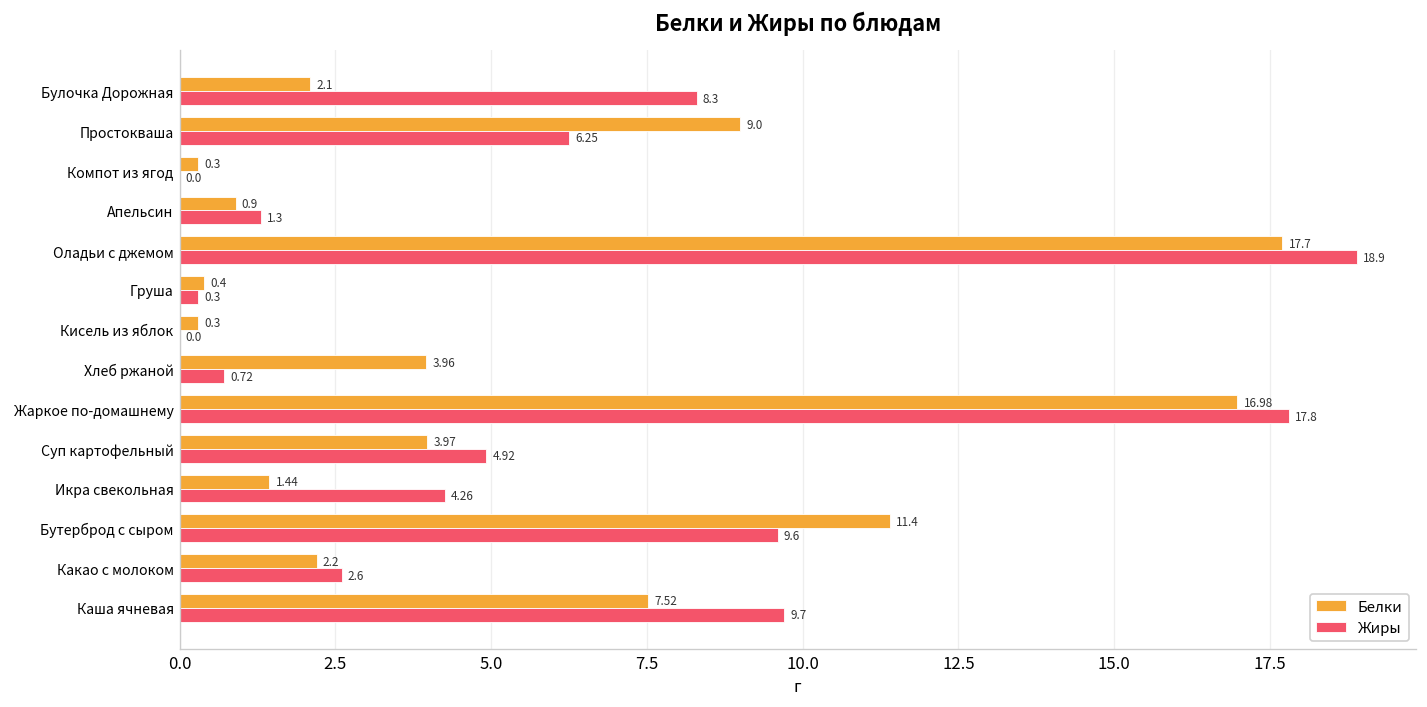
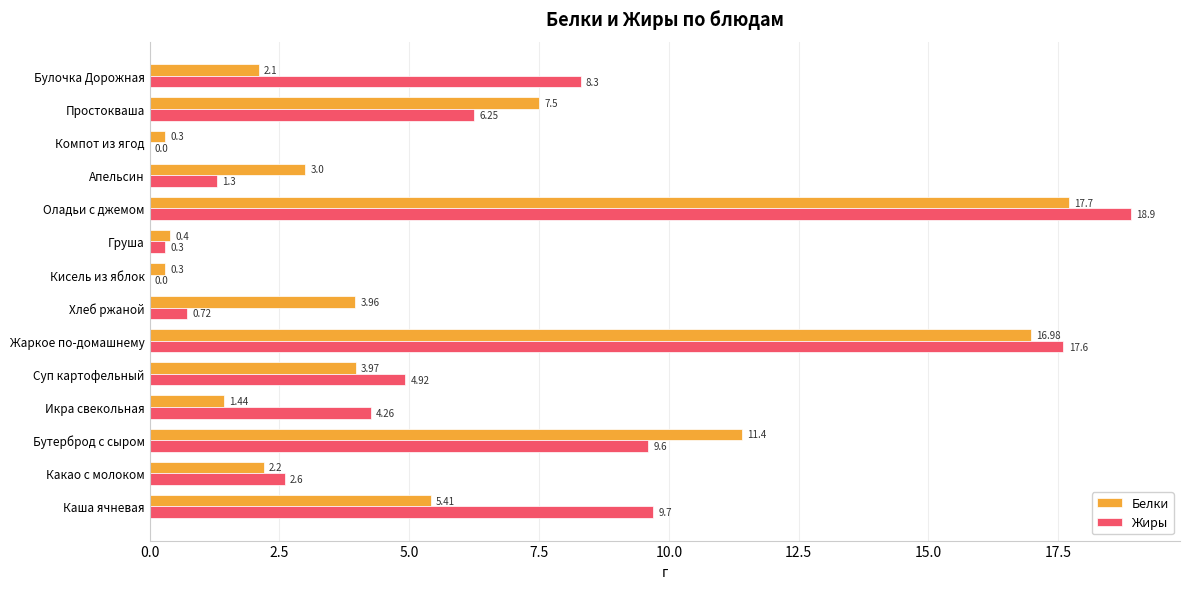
  {
    "Белки": {
      "Булочка Дорожная": 2.1,
-     "Простокваша": 9.0,
+     "Простокваша": 7.5,
      "Компот из ягод": 0.3,
-     "Апельсин": 0.9,
+     "Апельсин": 3.0,
      "Оладьи с джемом": 17.7,
      "Груша": 0.4,
      "Кисель из яблок": 0.3,
      "Хлеб ржаной": 3.96,
      "Жаркое по-домашнему": 16.98,
      "Суп картофельный": 3.97,
      "Икра свекольная": 1.44,
      "Бутерброд с сыром": 11.4,
      "Какао с молоком": 2.2,
-     "Каша ячневая": 7.52
+     "Каша ячневая": 5.41
    },
    "Жиры": {
      "Булочка Дорожная": 8.3,
      "Простокваша": 6.25,
      "Компот из ягод": 0.0,
      "Апельсин": 1.3,
      "Оладьи с джемом": 18.9,
      "Груша": 0.3,
      "Кисель из яблок": 0.0,
      "Хлеб ржаной": 0.72,
-     "Жаркое по-домашнему": 17.8,
+     "Жаркое по-домашнему": 17.6,
      "Суп картофельный": 4.92,
      "Икра свекольная": 4.26,
      "Бутерброд с сыром": 9.6,
      "Какао с молоком": 2.6,
      "Каша ячневая": 9.7
    }
  }
